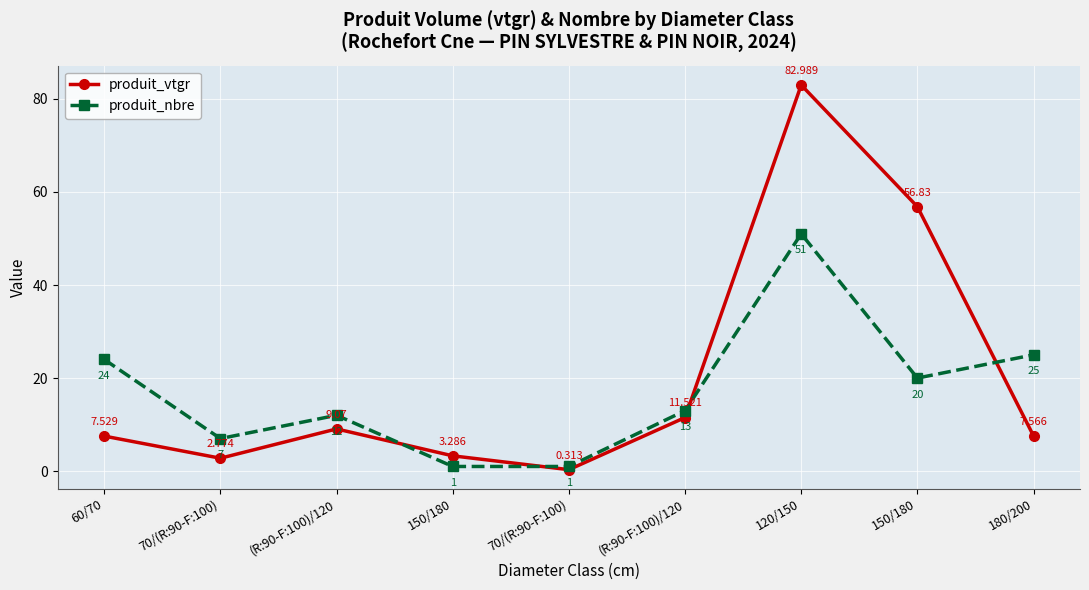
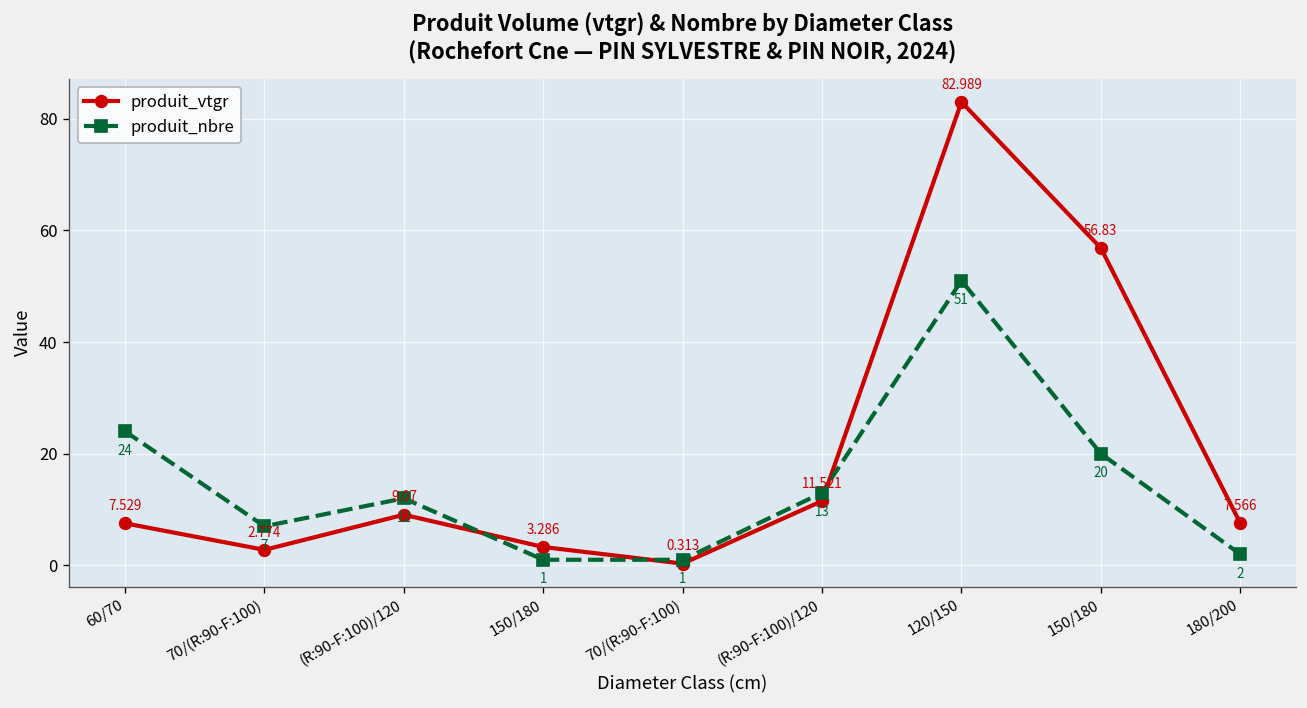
  {
    "produit_vtgr": {
      "60/70": 7.529,
      "120/150": 82.989,
      "180/200": 7.566
    },
    "produit_nbre": {
      "60/70": 24,
      "120/150": 51,
-     "180/200": 25
+     "180/200": 2
    }
  }
